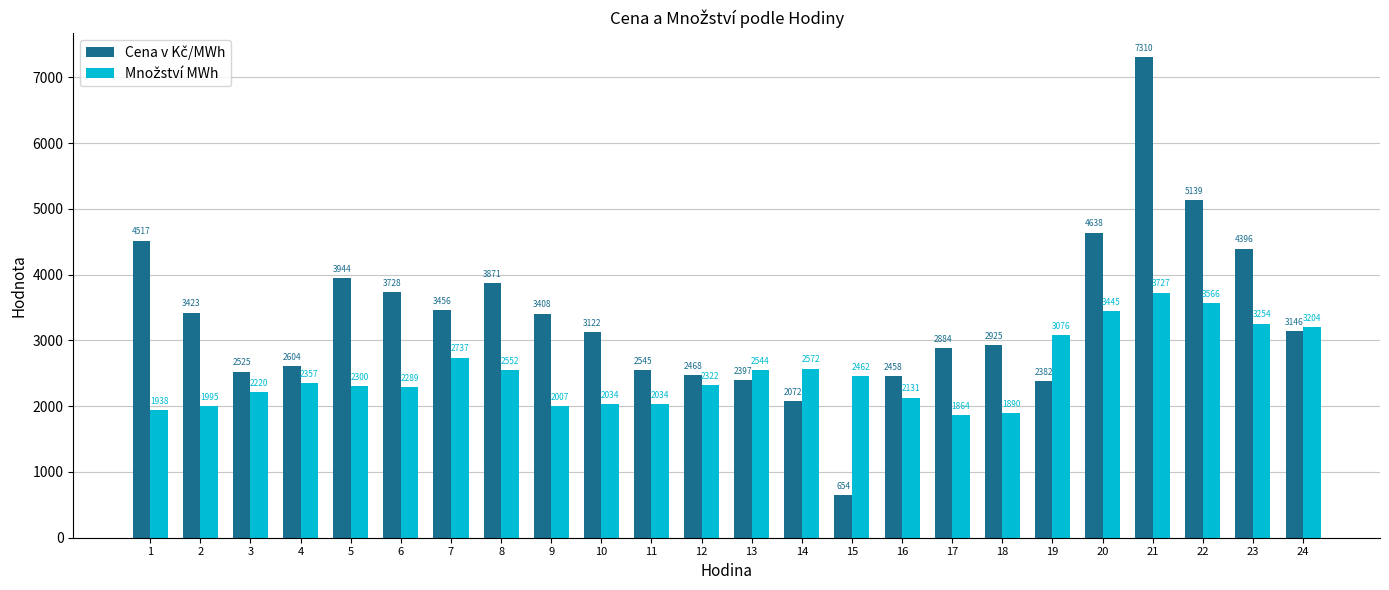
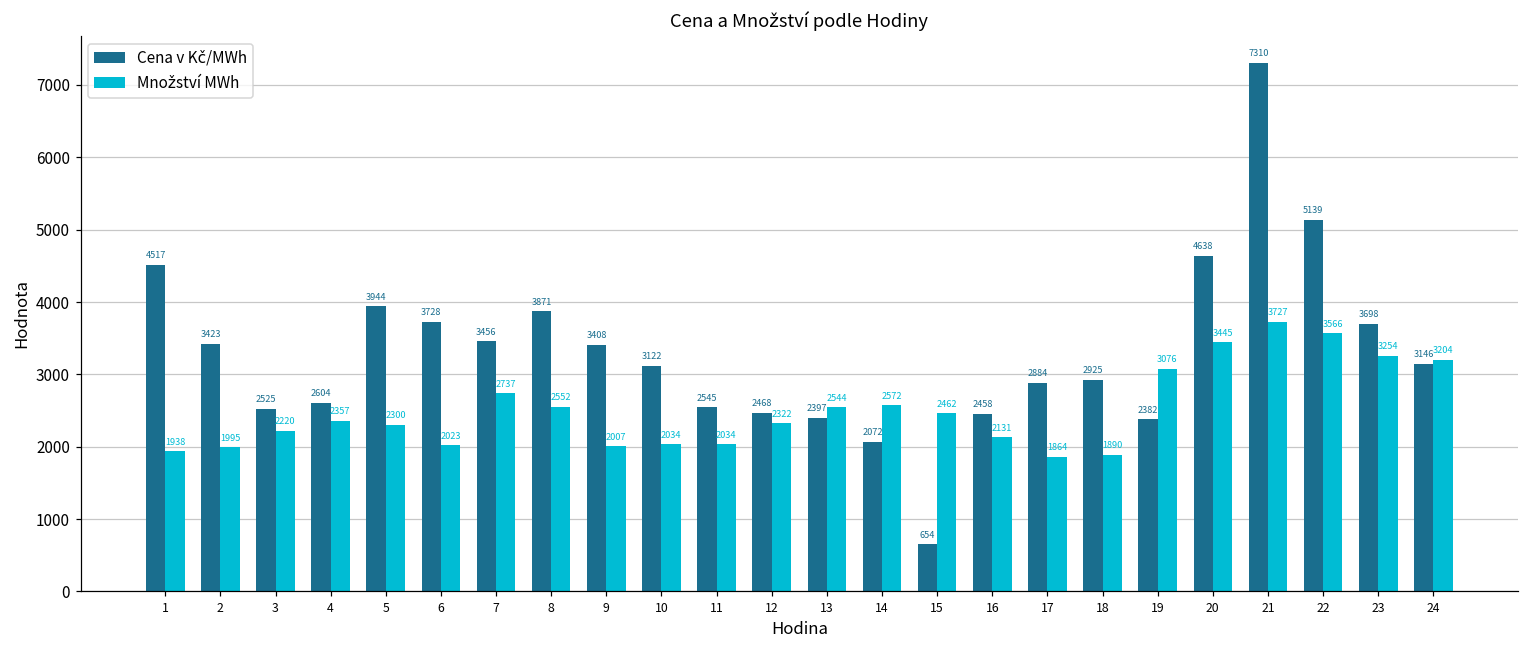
  {
    "Cena v Kč/MWh": {
      "1": 4517,
      "2": 3423,
      "3": 2525,
      "4": 2604,
      "5": 3944,
      "6": 3728,
      "7": 3456,
      "8": 3871,
      "9": 3408,
      "10": 3122,
      "11": 2545,
      "12": 2468,
      "13": 2397,
      "14": 2072,
      "15": 654,
      "16": 2458,
      "17": 2884,
      "18": 2925,
      "19": 2382,
      "20": 4638,
      "21": 7310,
      "22": 5139,
-     "23": 4396,
+     "23": 3698,
      "24": 3146
    },
    "Množství MWh": {
      "1": 1938,
      "2": 1995,
      "3": 2220,
      "4": 2357,
      "5": 2300,
-     "6": 2289,
+     "6": 2023,
      "7": 2737,
      "8": 2552,
      "9": 2007,
      "10": 2034,
      "11": 2034,
      "12": 2322,
      "13": 2544,
      "14": 2572,
      "15": 2462,
      "16": 2131,
      "17": 1864,
      "18": 1890,
      "19": 3076,
      "20": 3445,
      "21": 3727,
      "22": 3566,
      "23": 3254,
      "24": 3204
    }
  }
